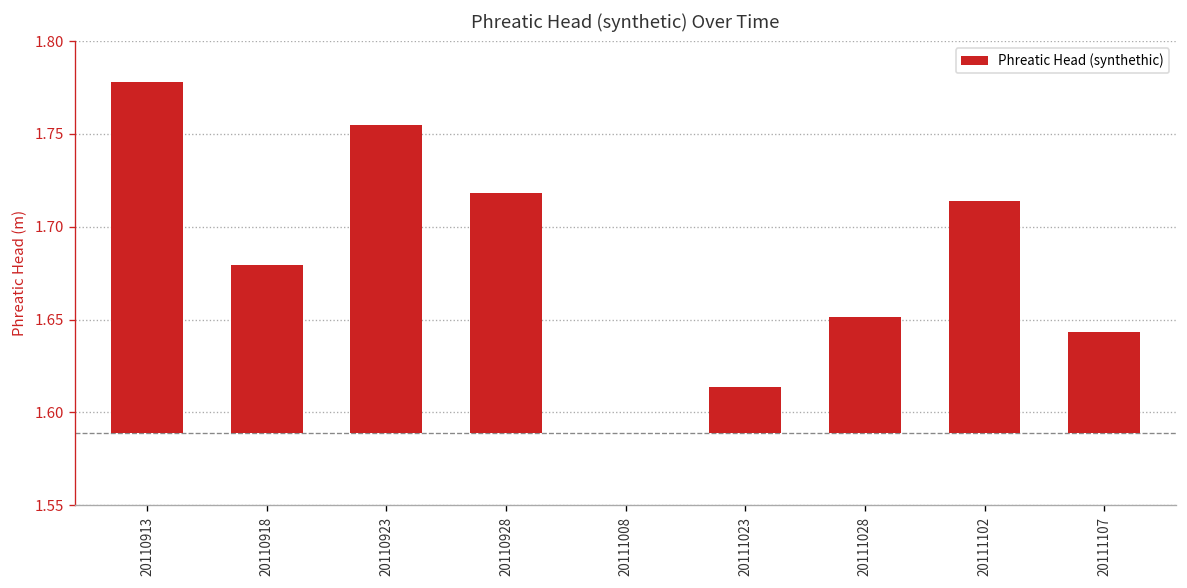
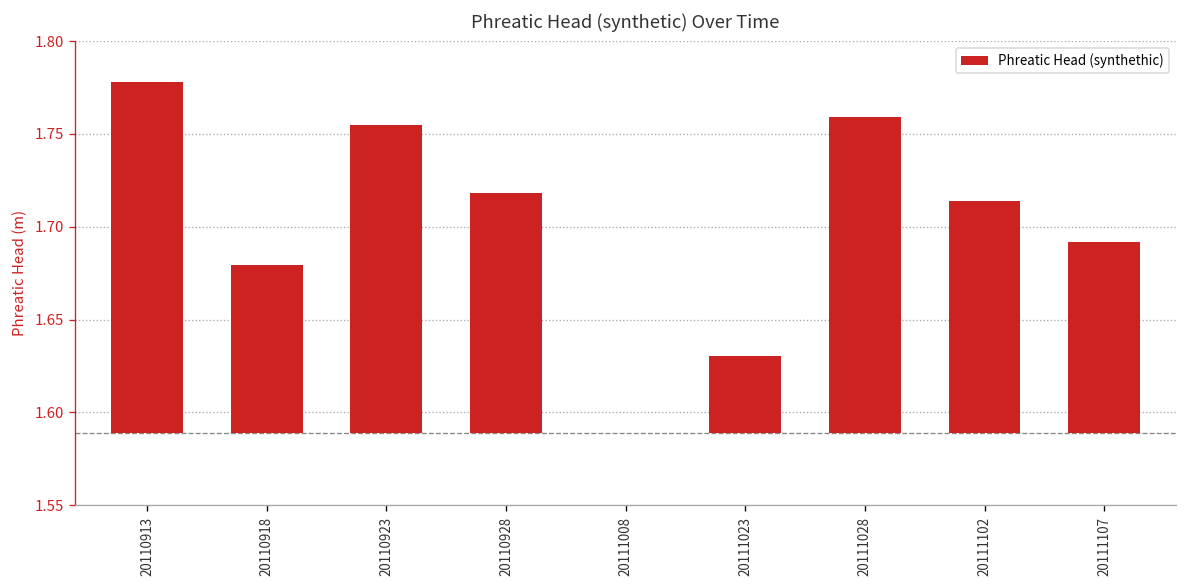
  {
    "20110913": 1.778,
    "20110918": 1.680,
    "20110923": 1.755,
    "20110928": 1.718,
-   "20111023": 1.613,
-   "20111028": 1.651,
+   "20111023": 1.630,
+   "20111028": 1.759,
    "20111102": 1.714,
-   "20111107": 1.643
+   "20111107": 1.692
  }
